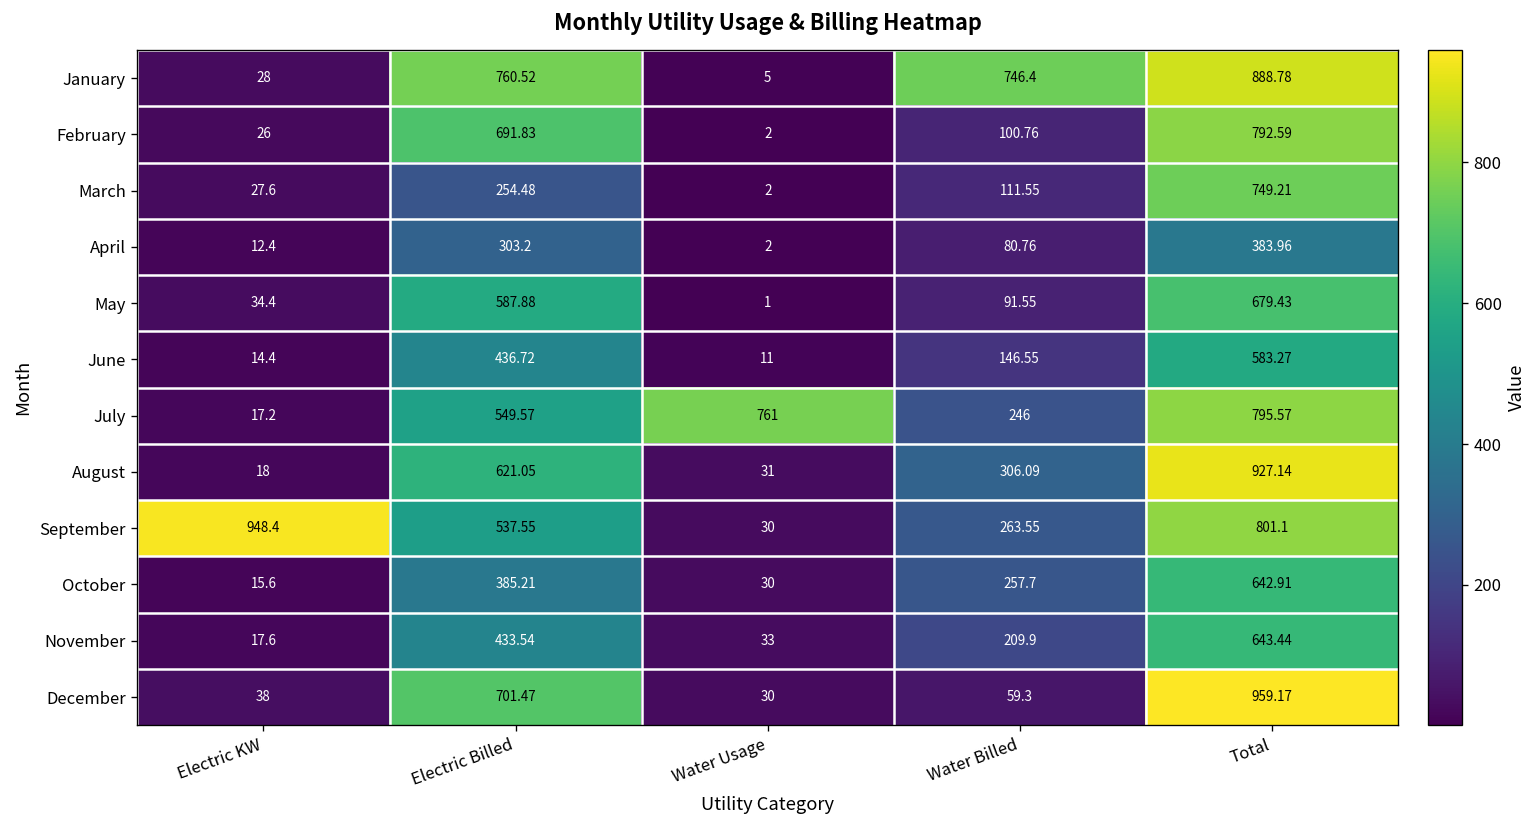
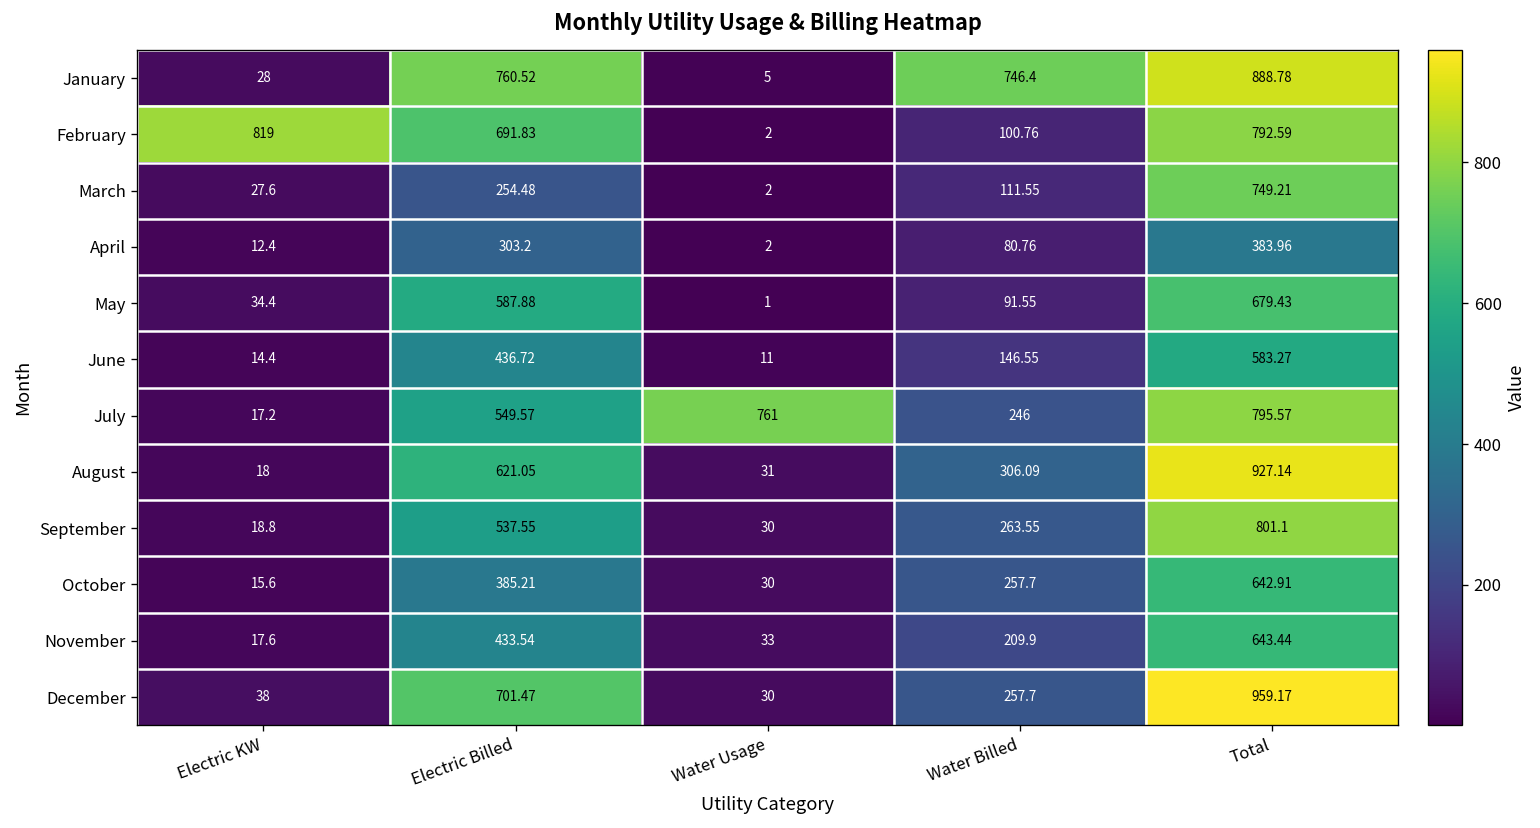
  {
    "January": {
      "Electric KW": 28,
      "Electric Billed": 760.52,
      "Water Usage": 5,
      "Water Billed": 746.4,
      "Total": 888.78
    },
    "February": {
-     "Electric KW": 26,
+     "Electric KW": 819,
      "Electric Billed": 691.83,
      "Water Usage": 2,
      "Water Billed": 100.76,
      "Total": 792.59
    },
    "March": {
      "Electric KW": 27.6,
      "Electric Billed": 254.48,
      "Water Usage": 2,
      "Water Billed": 111.55,
      "Total": 749.21
    },
    "April": {
      "Electric KW": 12.4,
      "Electric Billed": 303.2,
      "Water Usage": 2,
      "Water Billed": 80.76,
      "Total": 383.96
    },
    "May": {
      "Electric KW": 34.4,
      "Electric Billed": 587.88,
      "Water Usage": 1,
      "Water Billed": 91.55,
      "Total": 679.43
    },
    "June": {
      "Electric KW": 14.4,
      "Electric Billed": 436.72,
      "Water Usage": 11,
      "Water Billed": 146.55,
      "Total": 583.27
    },
    "July": {
      "Electric KW": 17.2,
      "Electric Billed": 549.57,
      "Water Usage": 761,
      "Water Billed": 246,
      "Total": 795.57
    },
    "August": {
      "Electric KW": 18,
      "Electric Billed": 621.05,
      "Water Usage": 31,
      "Water Billed": 306.09,
      "Total": 927.14
    },
    "September": {
-     "Electric KW": 948.4,
+     "Electric KW": 18.8,
      "Electric Billed": 537.55,
      "Water Usage": 30,
      "Water Billed": 263.55,
      "Total": 801.1
    },
    "October": {
      "Electric KW": 15.6,
      "Electric Billed": 385.21,
      "Water Usage": 30,
      "Water Billed": 257.7,
      "Total": 642.91
    },
    "November": {
      "Electric KW": 17.6,
      "Electric Billed": 433.54,
      "Water Usage": 33,
      "Water Billed": 209.9,
      "Total": 643.44
    },
    "December": {
      "Electric KW": 38,
      "Electric Billed": 701.47,
      "Water Usage": 30,
-     "Water Billed": 59.3,
+     "Water Billed": 257.7,
      "Total": 959.17
    }
  }
